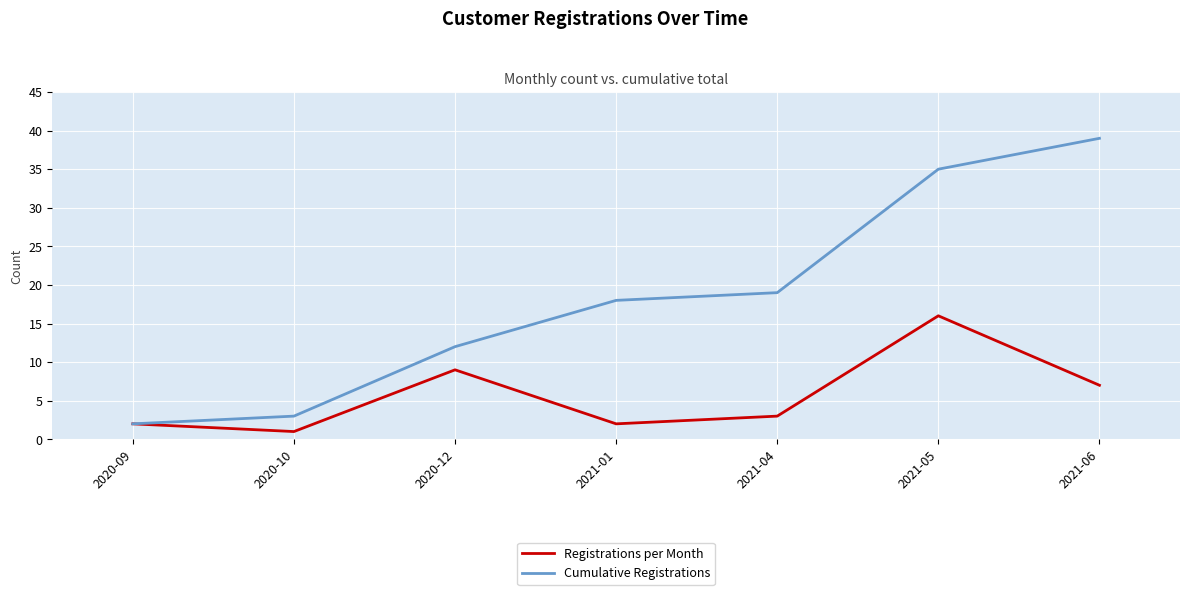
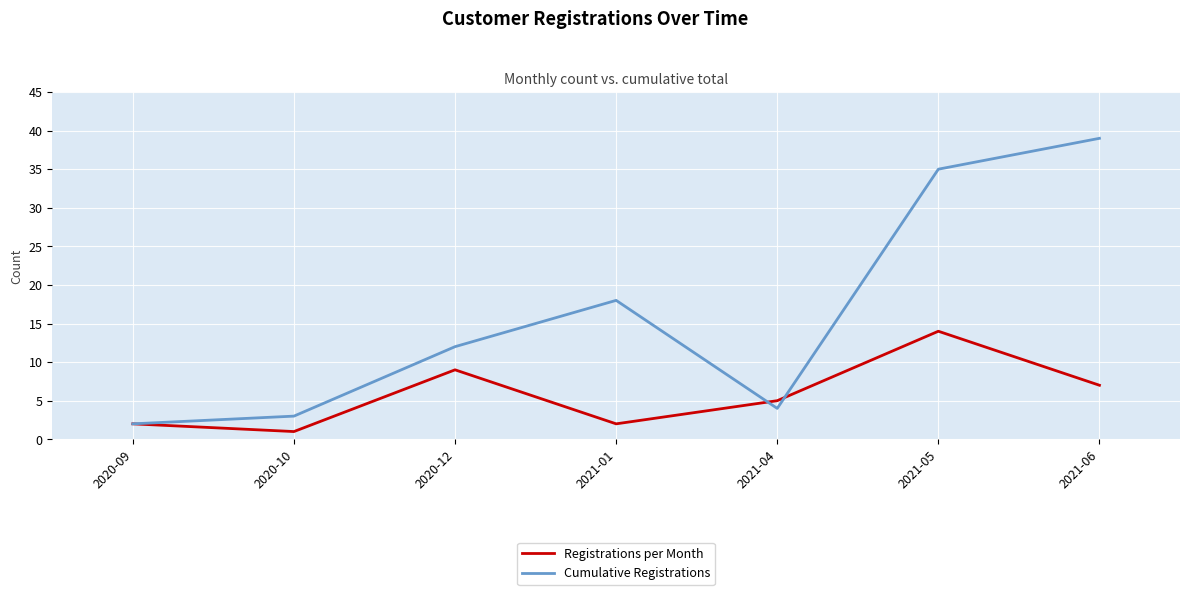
  {
    "Registrations per Month": {
      "2020-10": 1,
      "2020-12": 9,
      "2021-01": 2,
-     "2021-04": 3,
-     "2021-05": 16,
+     "2021-04": 5,
+     "2021-05": 14,
      "2021-06": 7
    },
    "Cumulative Registrations": {
      "2020-10": 3,
      "2020-12": 12,
      "2021-01": 18,
-     "2021-04": 19,
+     "2021-04": 4,
      "2021-05": 35,
      "2021-06": 39
    }
  }
